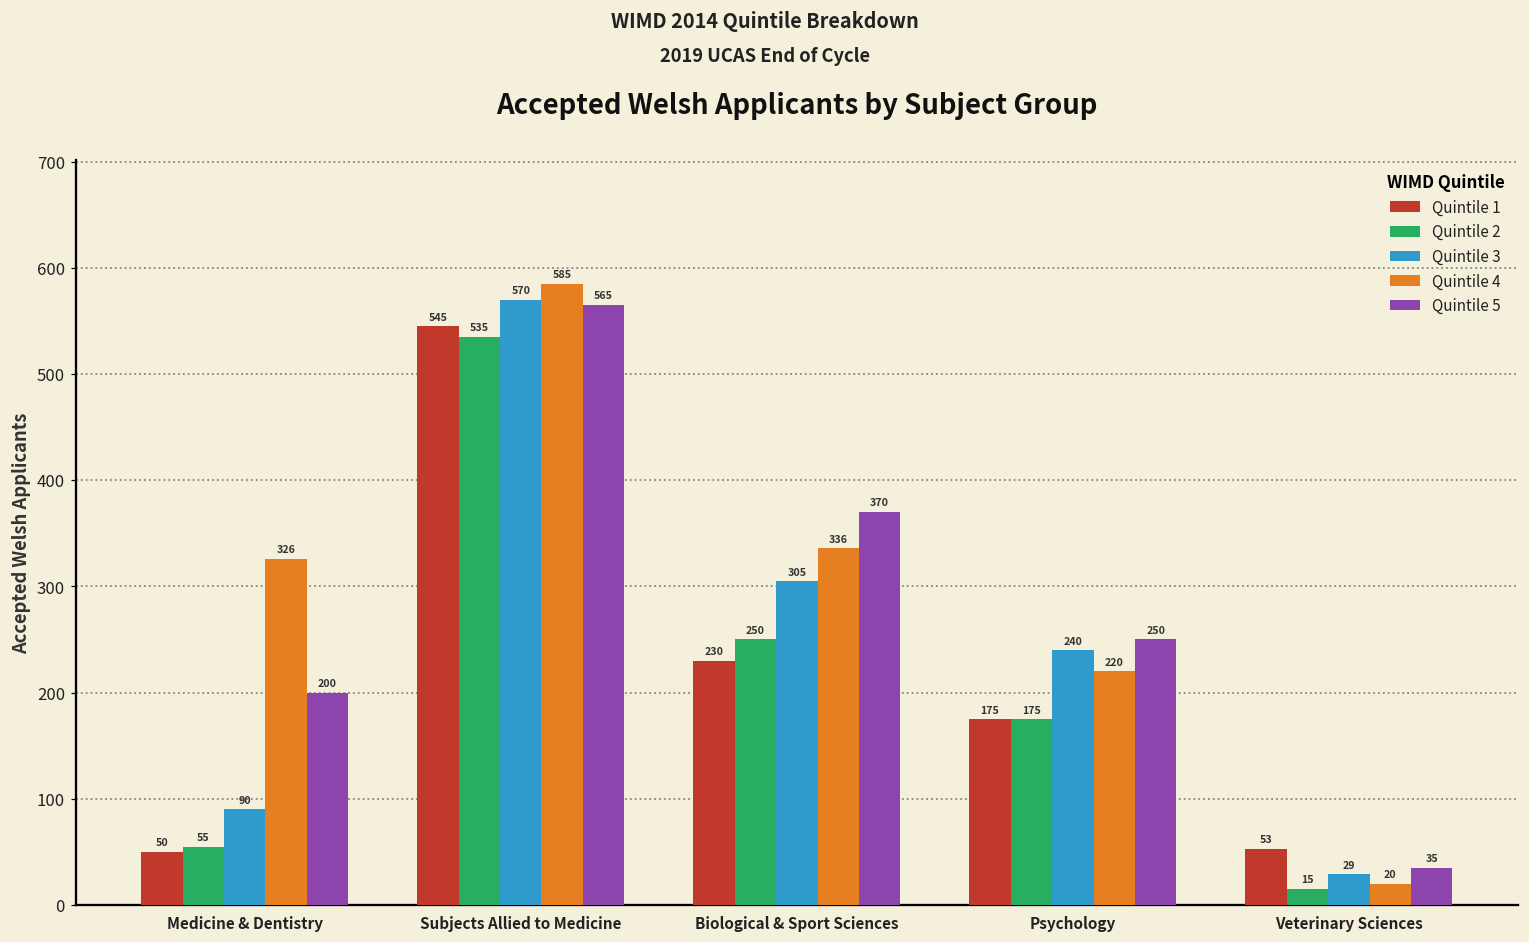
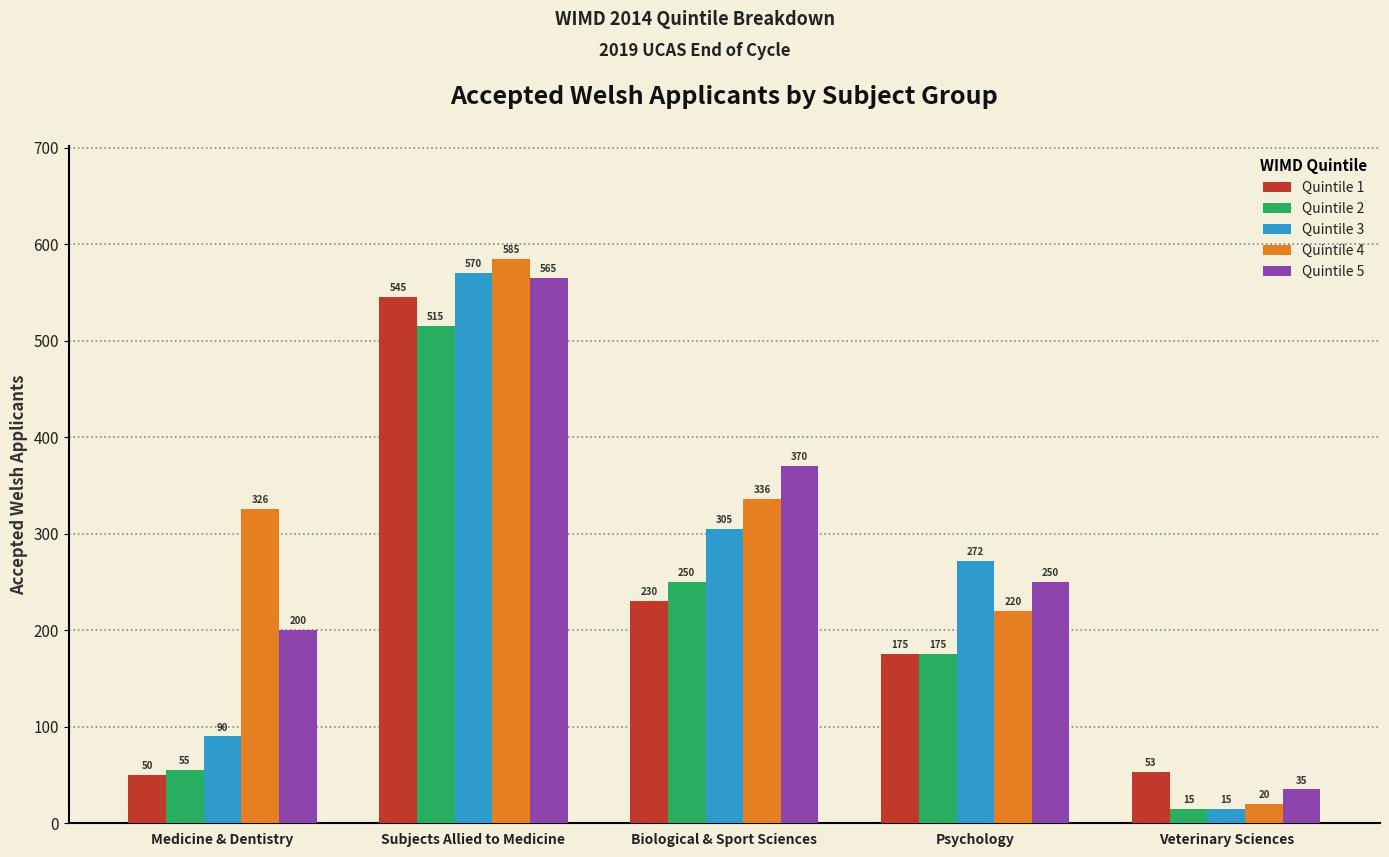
  {
    "Quintile 1": {
      "Medicine & Dentistry": 50,
      "Subjects Allied to Medicine": 545,
      "Biological & Sport Sciences": 230,
      "Psychology": 175,
      "Veterinary Sciences": 53
    },
    "Quintile 2": {
      "Medicine & Dentistry": 55,
-     "Subjects Allied to Medicine": 535,
+     "Subjects Allied to Medicine": 515,
      "Biological & Sport Sciences": 250,
      "Psychology": 175,
      "Veterinary Sciences": 15
    },
    "Quintile 3": {
      "Medicine & Dentistry": 90,
      "Subjects Allied to Medicine": 570,
      "Biological & Sport Sciences": 305,
-     "Psychology": 240,
-     "Veterinary Sciences": 29
+     "Psychology": 272,
+     "Veterinary Sciences": 15
    },
    "Quintile 4": {
      "Medicine & Dentistry": 326,
      "Subjects Allied to Medicine": 585,
      "Biological & Sport Sciences": 336,
      "Psychology": 220,
      "Veterinary Sciences": 20
    },
    "Quintile 5": {
      "Medicine & Dentistry": 200,
      "Subjects Allied to Medicine": 565,
      "Biological & Sport Sciences": 370,
      "Psychology": 250,
      "Veterinary Sciences": 35
    }
  }
